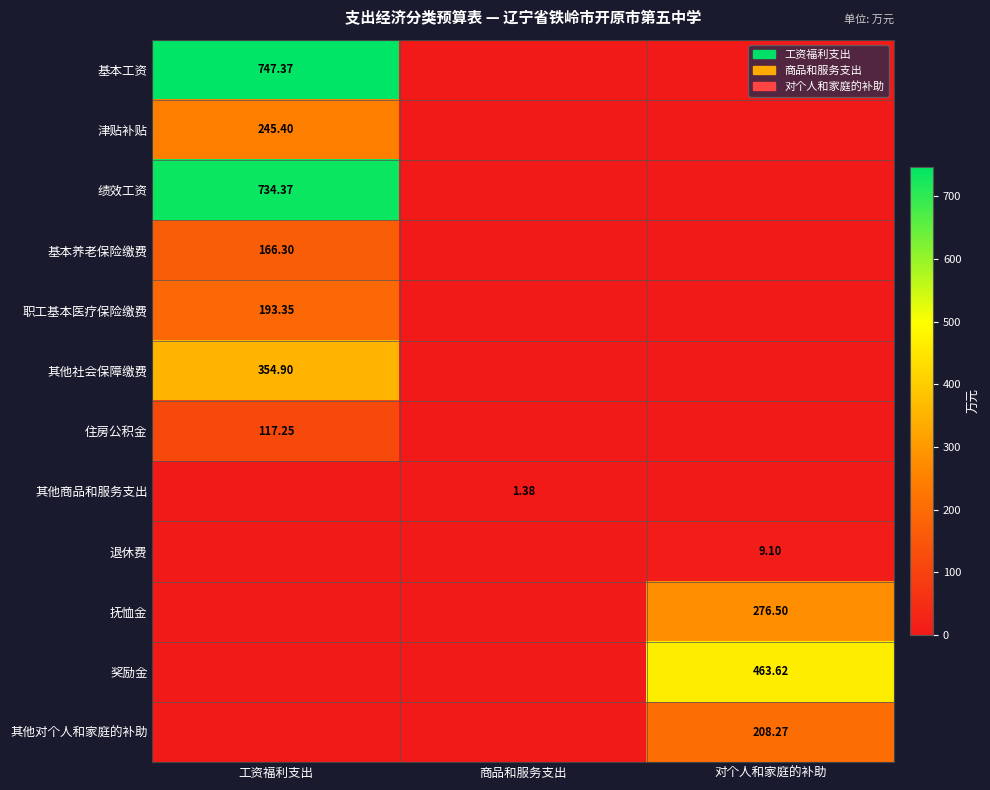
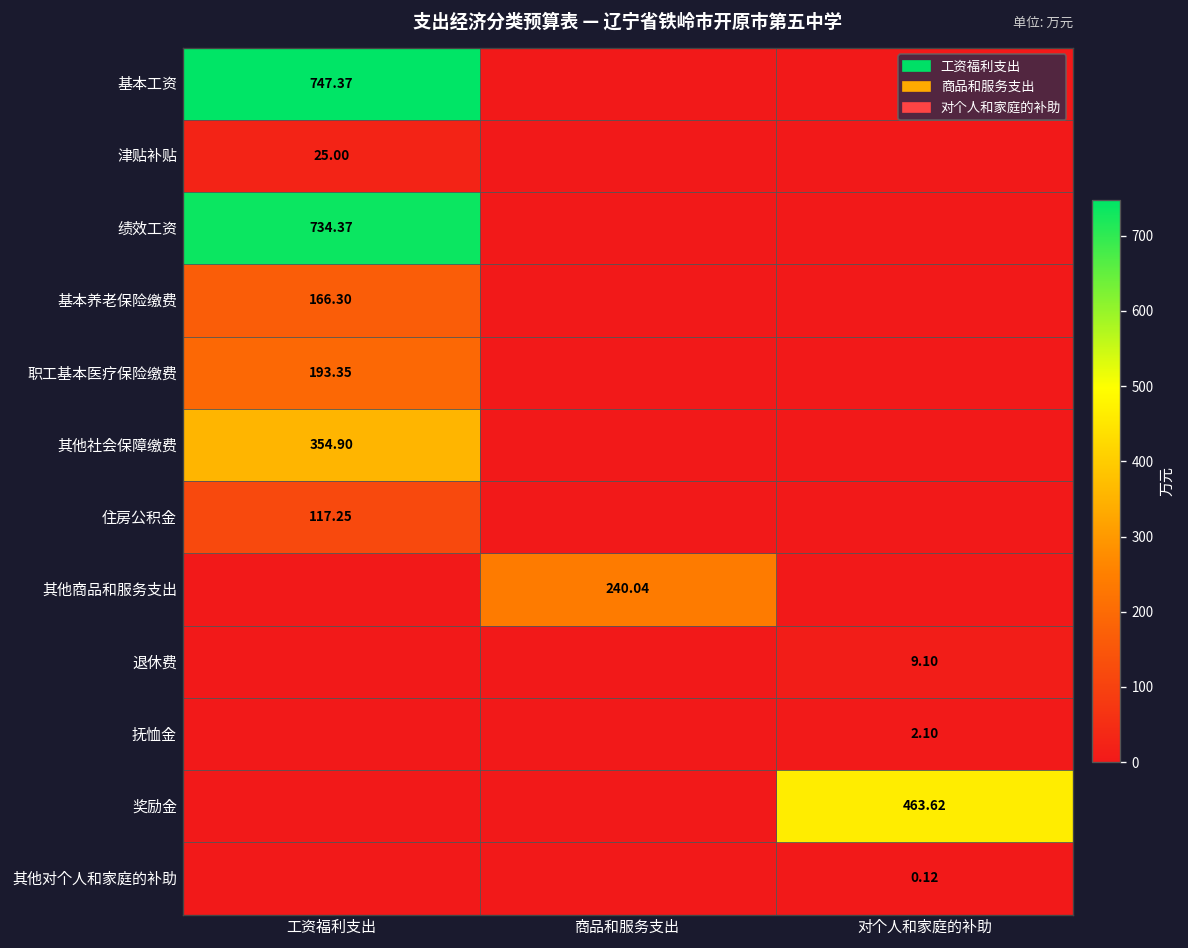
  {
    "基本工资": {
      "工资福利支出": 747.37
    },
    "津贴补贴": {
-     "工资福利支出": 245.40
+     "工资福利支出": 25.00
    },
    "绩效工资": {
      "工资福利支出": 734.37
    },
    "基本养老保险缴费": {
      "工资福利支出": 166.30
    },
    "职工基本医疗保险缴费": {
      "工资福利支出": 193.35
    },
    "其他社会保障缴费": {
      "工资福利支出": 354.90
    },
    "住房公积金": {
      "工资福利支出": 117.25
    },
    "其他商品和服务支出": {
-     "商品和服务支出": 1.38
+     "商品和服务支出": 240.04
    },
    "退休费": {
      "对个人和家庭的补助": 9.10
    },
    "抚恤金": {
-     "对个人和家庭的补助": 276.50
+     "对个人和家庭的补助": 2.10
    },
    "奖励金": {
      "对个人和家庭的补助": 463.62
    },
    "其他对个人和家庭的补助": {
-     "对个人和家庭的补助": 208.27
+     "对个人和家庭的补助": 0.12
    }
  }
